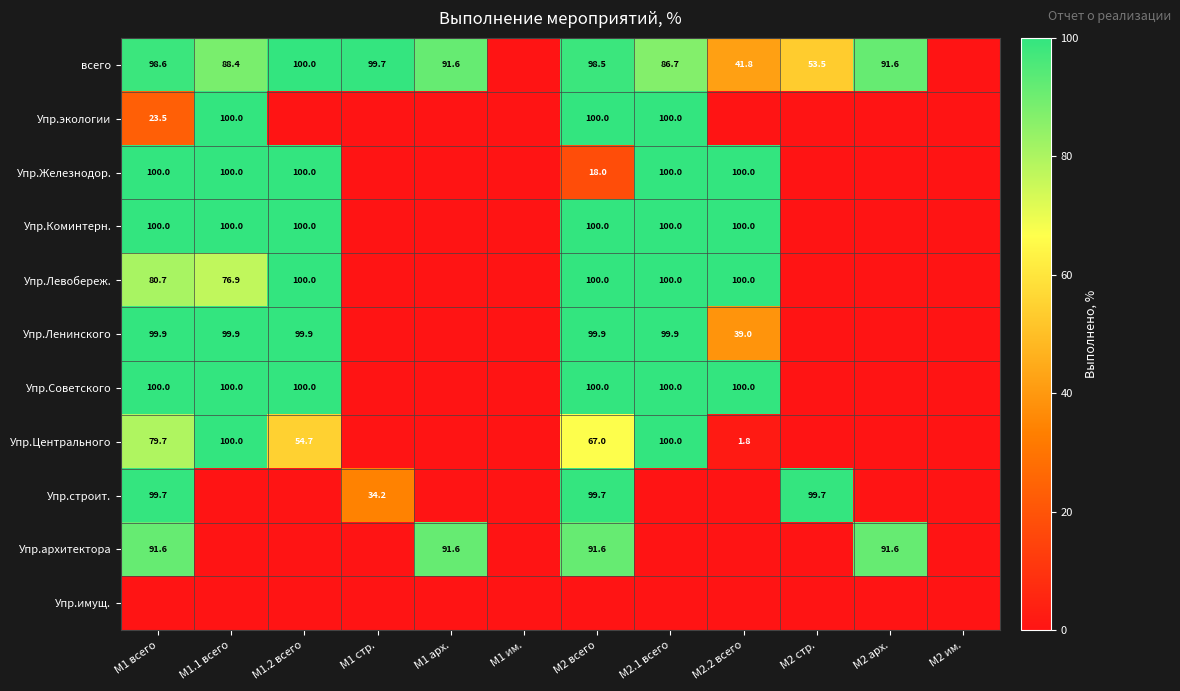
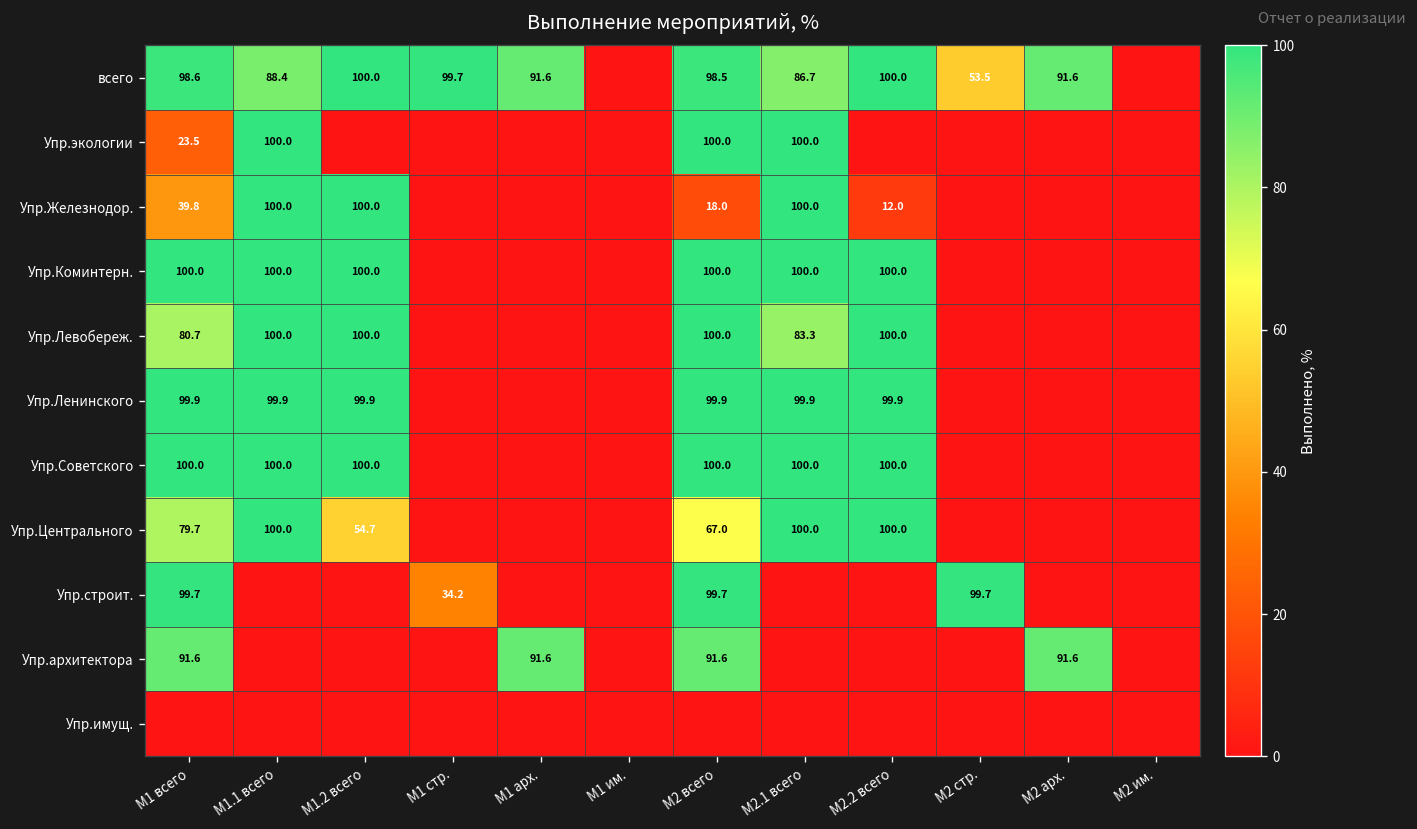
  {
    "всего": {
      "М1 всего": 98.6,
      "М1.1 всего": 88.4,
      "М1.2 всего": 100.0,
      "М1 стр.": 99.7,
      "М1 арх.": 91.6,
      "М2 всего": 98.5,
      "М2.1 всего": 86.7,
-     "М2.2 всего": 41.8,
+     "М2.2 всего": 100.0,
      "М2 стр.": 53.5,
      "М2 арх.": 91.6
    },
    "Упр.экологии": {
      "М1 всего": 23.5,
      "М1.1 всего": 100.0,
      "М2 всего": 100.0,
      "М2.1 всего": 100.0
    },
    "Упр.Железнодор.": {
-     "М1 всего": 100.0,
+     "М1 всего": 39.8,
      "М1.1 всего": 100.0,
      "М1.2 всего": 100.0,
      "М2 всего": 18.0,
      "М2.1 всего": 100.0,
-     "М2.2 всего": 100.0
+     "М2.2 всего": 12.0
    },
    "Упр.Коминтерн.": {
      "М1 всего": 100.0,
      "М1.1 всего": 100.0,
      "М1.2 всего": 100.0,
      "М2 всего": 100.0,
      "М2.1 всего": 100.0,
      "М2.2 всего": 100.0
    },
    "Упр.Левобереж.": {
      "М1 всего": 80.7,
-     "М1.1 всего": 76.9,
+     "М1.1 всего": 100.0,
      "М1.2 всего": 100.0,
      "М2 всего": 100.0,
-     "М2.1 всего": 100.0,
+     "М2.1 всего": 83.3,
      "М2.2 всего": 100.0
    },
    "Упр.Ленинского": {
      "М1 всего": 99.9,
      "М1.1 всего": 99.9,
      "М1.2 всего": 99.9,
      "М2 всего": 99.9,
      "М2.1 всего": 99.9,
-     "М2.2 всего": 39.0
+     "М2.2 всего": 99.9
    },
    "Упр.Советского": {
      "М1 всего": 100.0,
      "М1.1 всего": 100.0,
      "М1.2 всего": 100.0,
      "М2 всего": 100.0,
      "М2.1 всего": 100.0,
      "М2.2 всего": 100.0
    },
    "Упр.Центрального": {
      "М1 всего": 79.7,
      "М1.1 всего": 100.0,
      "М1.2 всего": 54.7,
      "М2 всего": 67.0,
      "М2.1 всего": 100.0,
-     "М2.2 всего": 1.8
+     "М2.2 всего": 100.0
    },
    "Упр.строит.": {
      "М1 всего": 99.7,
      "М1 стр.": 34.2,
      "М2 всего": 99.7,
      "М2 стр.": 99.7
    },
    "Упр.архитектора": {
      "М1 всего": 91.6,
      "М1 арх.": 91.6,
      "М2 всего": 91.6,
      "М2 арх.": 91.6
    }
  }
